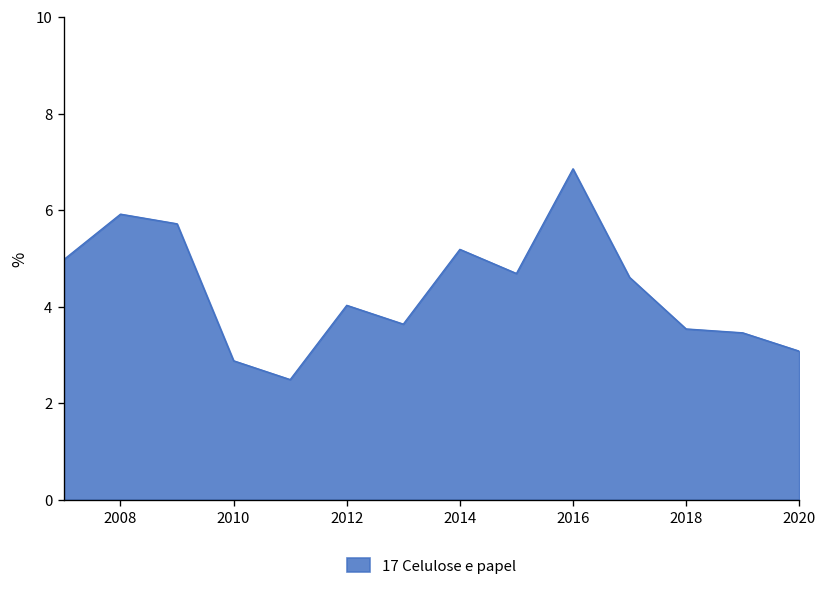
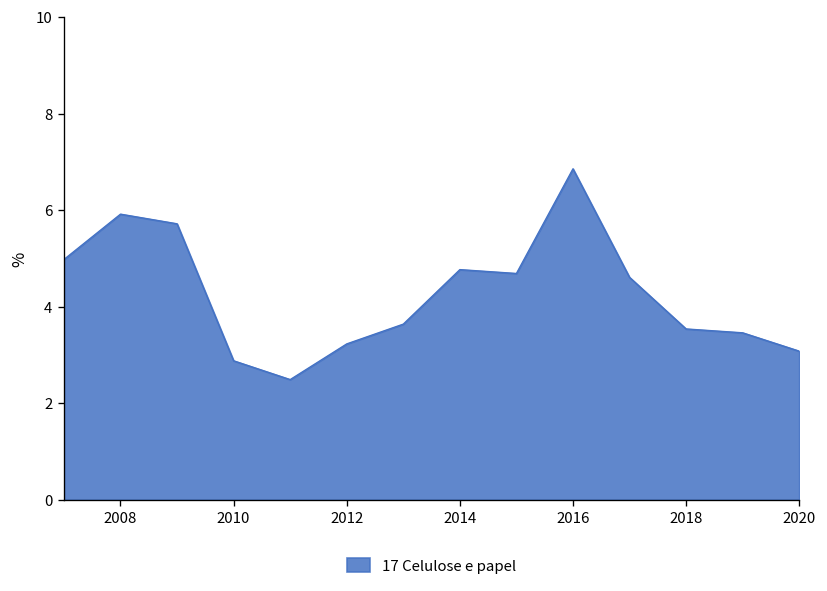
  {
    "2008": 5.9,
    "2010": 2.9,
-   "2012": 4.0,
-   "2014": 5.2,
+   "2012": 3.2,
+   "2014": 4.8,
    "2016": 6.9,
    "2018": 3.5,
    "2020": 3.1
  }
